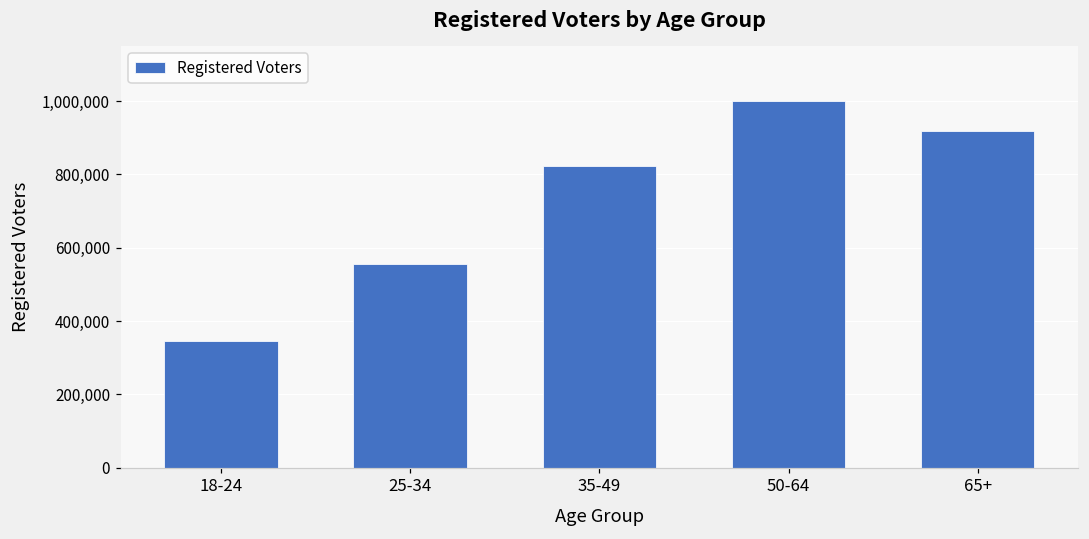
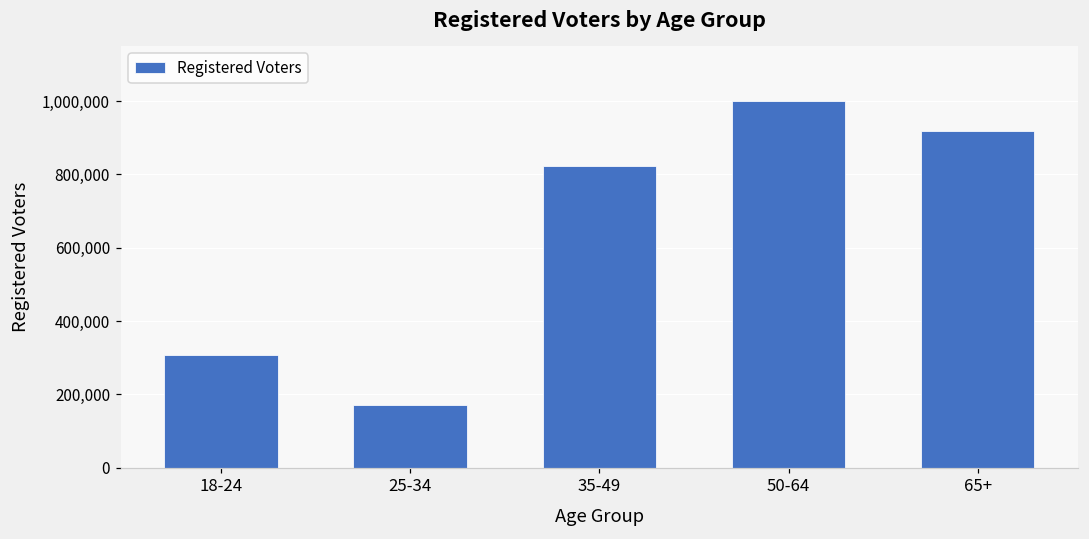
  {
-   "18-24": "350,000",
-   "25-34": "560,000",
+   "18-24": "310,000",
+   "25-34": "170,000",
    "35-49": "820,000",
    "50-64": "1,000,000",
    "65+": "920,000"
  }
